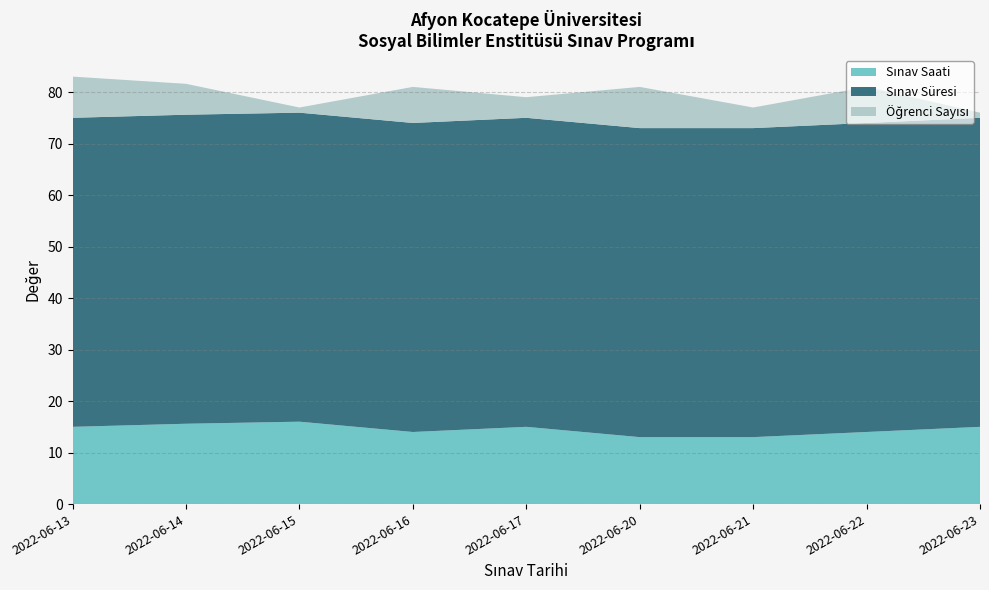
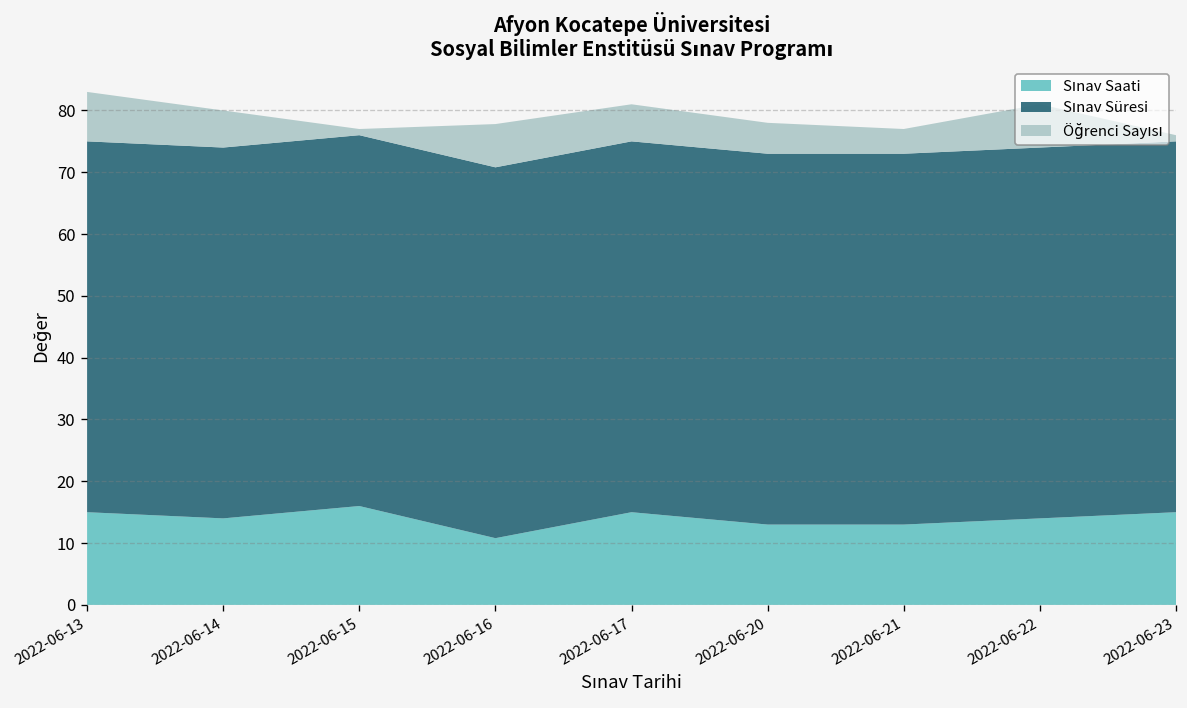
  {
    "Sınav Saati": {
      "2022-06-13": 15,
-     "2022-06-14": 16,
+     "2022-06-14": 14,
      "2022-06-15": 16,
-     "2022-06-16": 14,
+     "2022-06-16": 11,
      "2022-06-17": 15,
      "2022-06-20": 13,
      "2022-06-21": 13,
      "2022-06-22": 14,
      "2022-06-23": 15
    },
    "Sınav Süresi": {
      "2022-06-13": 60,
      "2022-06-14": 60,
      "2022-06-15": 60,
      "2022-06-16": 60,
      "2022-06-17": 60,
      "2022-06-20": 60,
      "2022-06-21": 60,
      "2022-06-23": 60
    },
    "Öğrenci Sayısı": {
      "2022-06-13": 8,
      "2022-06-14": 6,
      "2022-06-15": 1,
      "2022-06-16": 7,
-     "2022-06-17": 4,
-     "2022-06-20": 8,
+     "2022-06-17": 6,
+     "2022-06-20": 5,
      "2022-06-21": 4,
      "2022-06-23": 1
    }
  }
